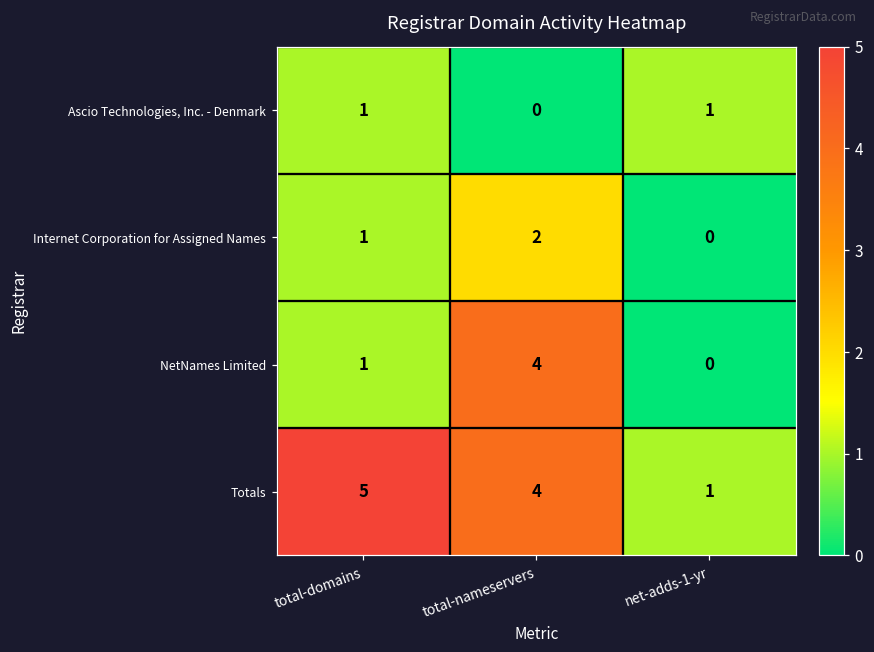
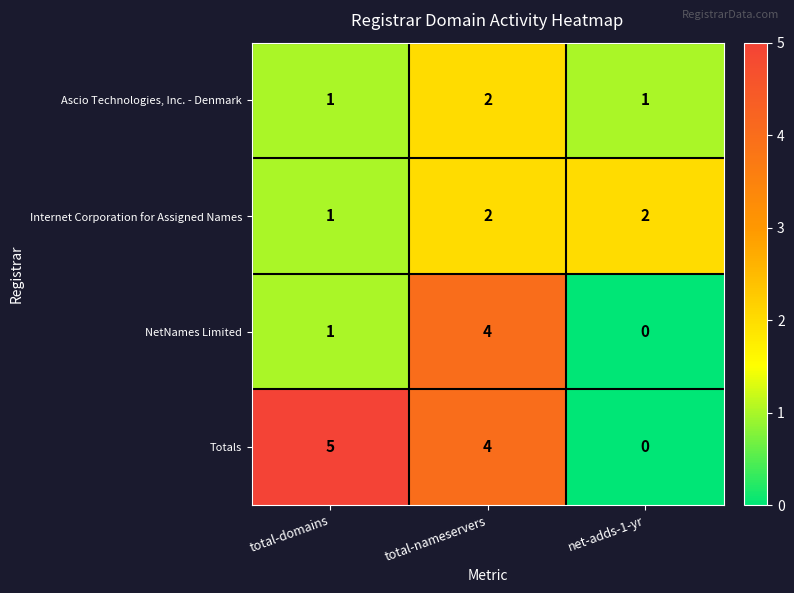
  {
    "Ascio Technologies, Inc. - Denmark": {
      "total-domains": 1,
-     "total-nameservers": 0,
+     "total-nameservers": 2,
      "net-adds-1-yr": 1
    },
    "Internet Corporation for Assigned Names": {
      "total-domains": 1,
      "total-nameservers": 2,
-     "net-adds-1-yr": 0
+     "net-adds-1-yr": 2
    },
    "NetNames Limited": {
      "total-domains": 1,
      "total-nameservers": 4,
      "net-adds-1-yr": 0
    },
    "Totals": {
      "total-domains": 5,
      "total-nameservers": 4,
-     "net-adds-1-yr": 1
+     "net-adds-1-yr": 0
    }
  }
